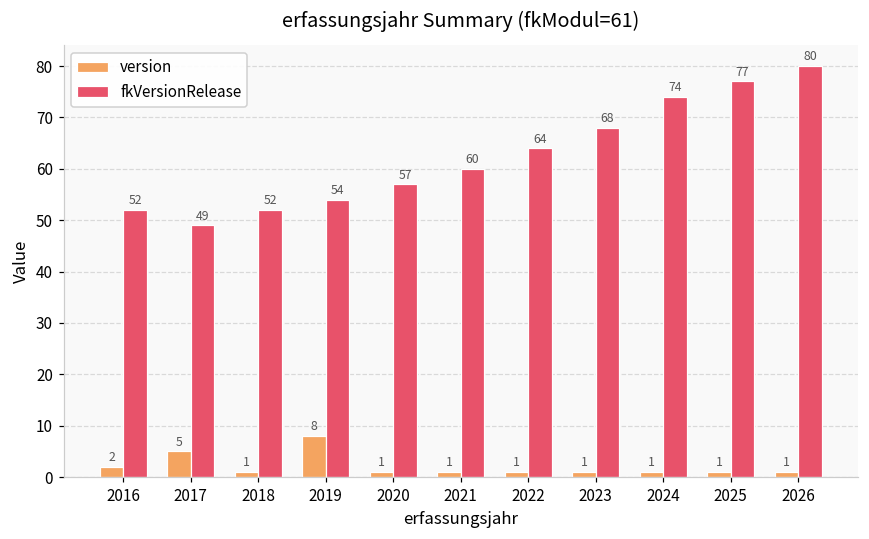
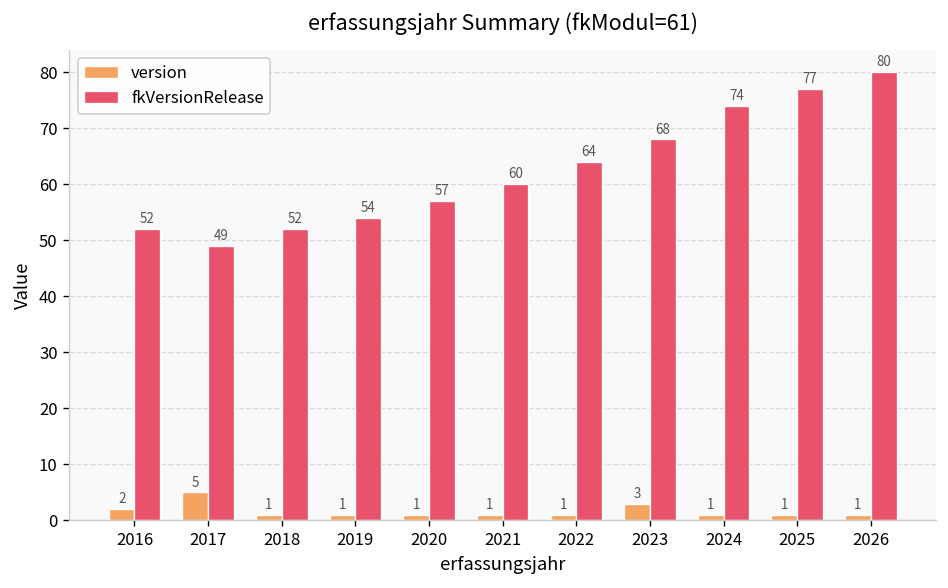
  {
    "version": {
      "2016": 2,
      "2017": 5,
      "2018": 1,
-     "2019": 8,
+     "2019": 1,
      "2020": 1,
      "2021": 1,
      "2022": 1,
-     "2023": 1,
+     "2023": 3,
      "2024": 1,
      "2025": 1,
      "2026": 1
    },
    "fkVersionRelease": {
      "2016": 52,
      "2017": 49,
      "2018": 52,
      "2019": 54,
      "2020": 57,
      "2021": 60,
      "2022": 64,
      "2023": 68,
      "2024": 74,
      "2025": 77,
      "2026": 80
    }
  }
